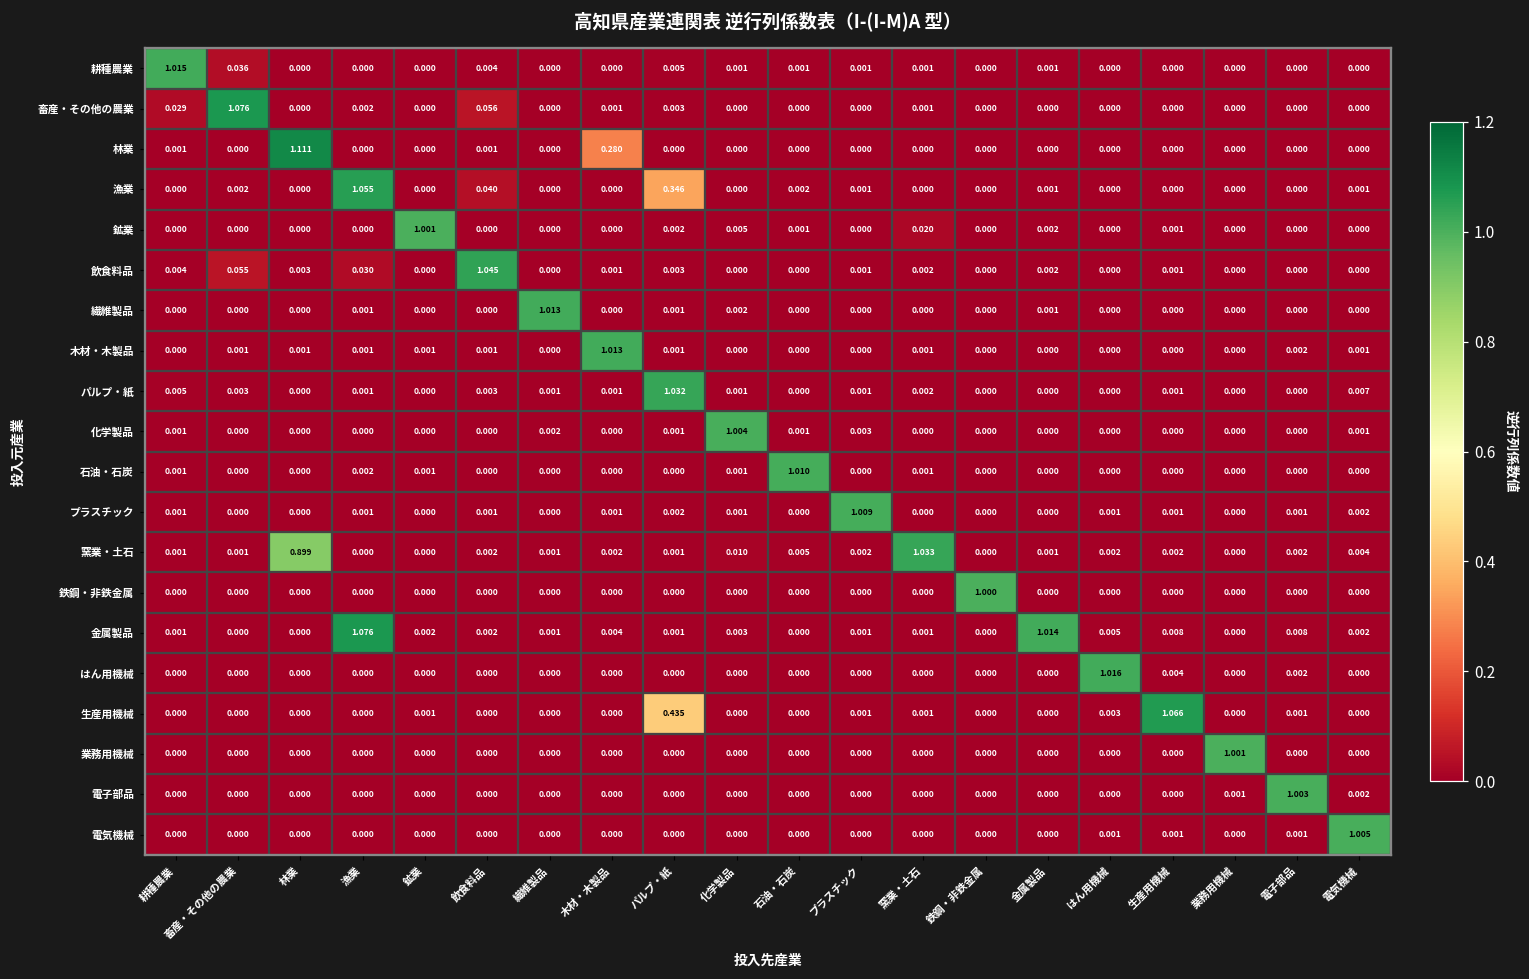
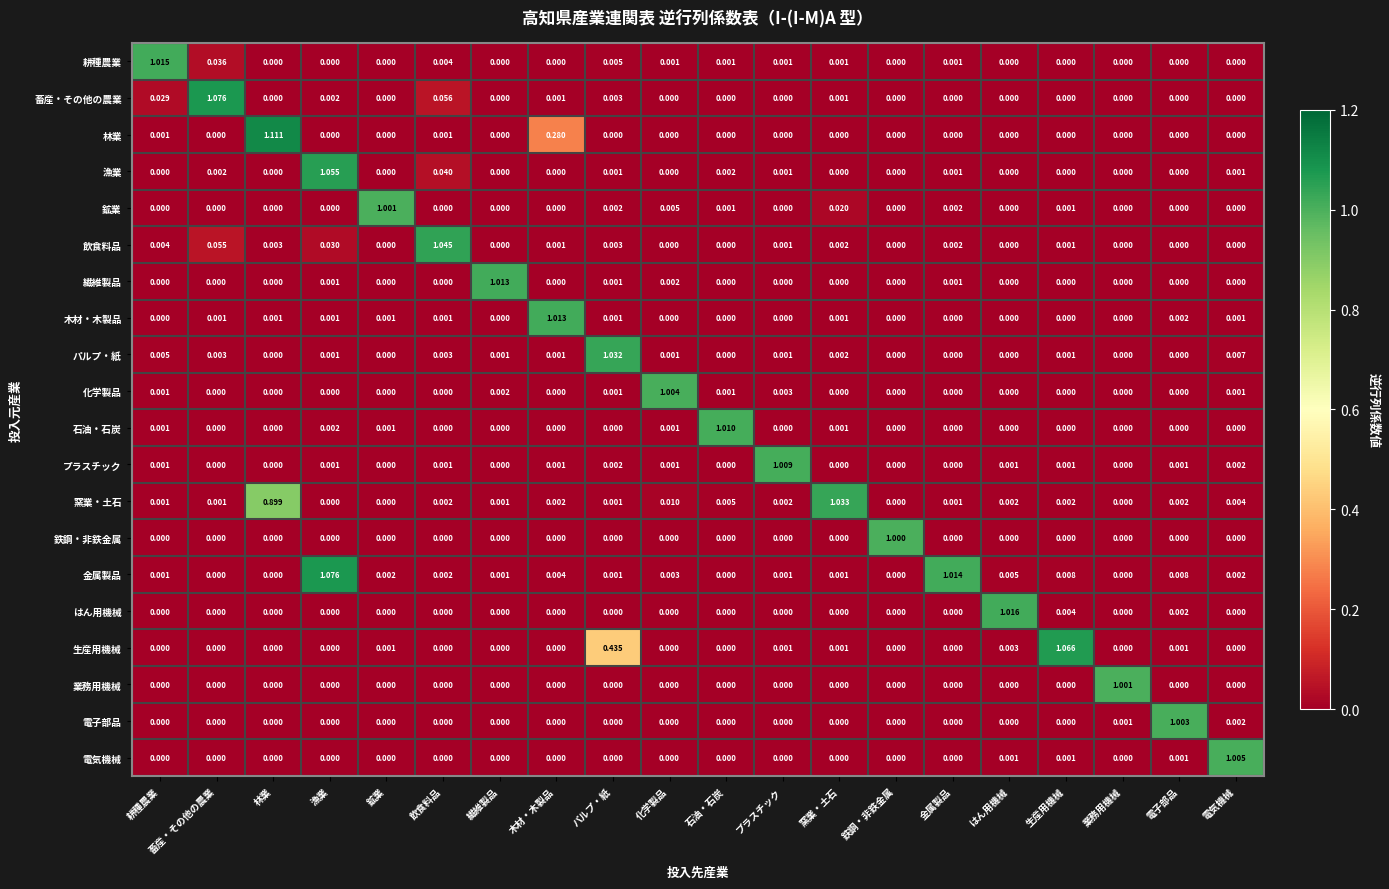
  {
    "漁業": {
      "耕種農業": 0.000,
      "畜産・その他の農業": 0.002,
      "林業": 0.000,
      "漁業": 1.055,
      "鉱業": 0.000,
      "飲食料品": 0.040,
      "繊維製品": 0.000,
      "木材・木製品": 0.000,
-     "パルプ・紙": 0.346,
+     "パルプ・紙": 0.001,
      "化学製品": 0.000,
      "石油・石炭": 0.002,
      "プラスチック": 0.001,
      "窯業・土石": 0.000,
      "鉄鋼・非鉄金属": 0.000,
      "金属製品": 0.001,
      "はん用機械": 0.000,
      "生産用機械": 0.000,
      "業務用機械": 0.000,
      "電子部品": 0.000,
      "電気機械": 0.001
    }
  }
